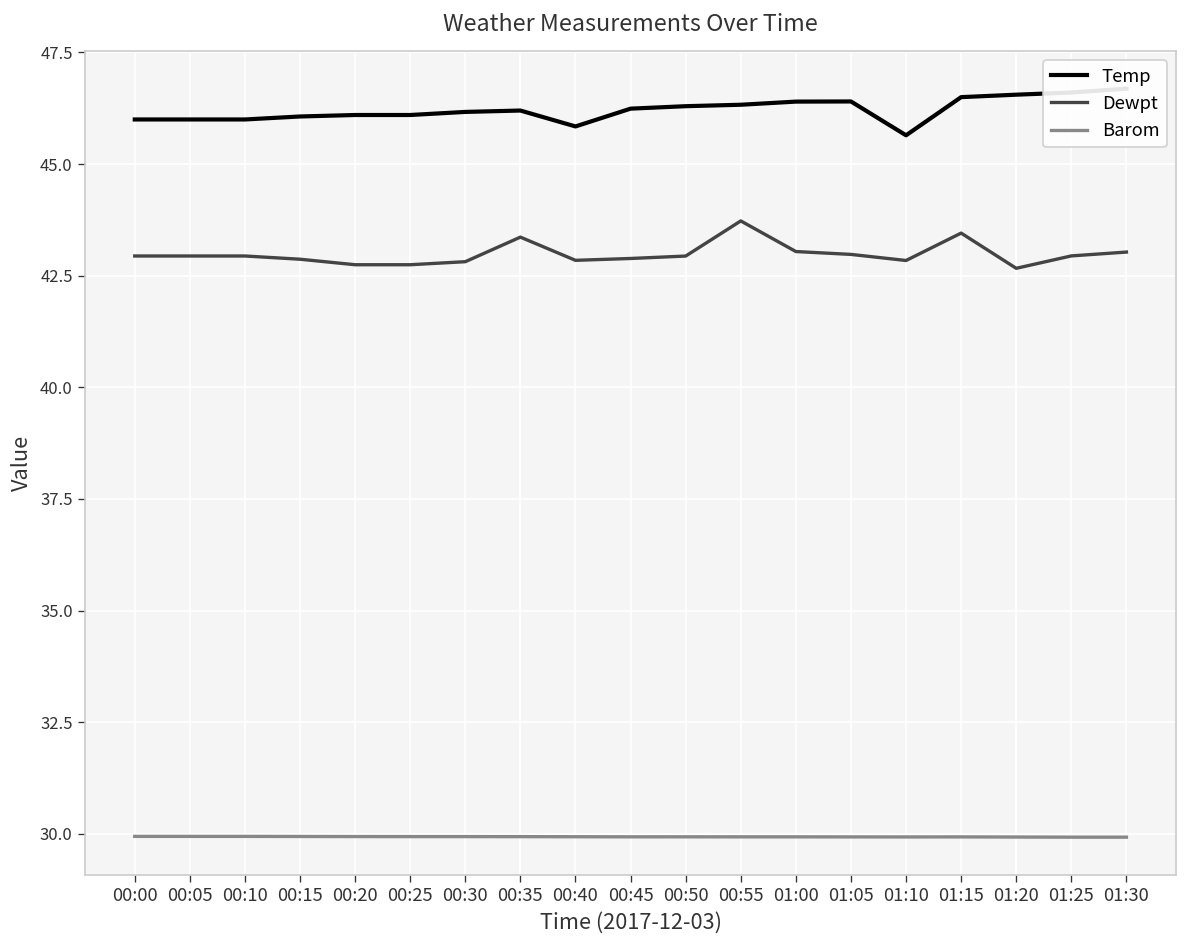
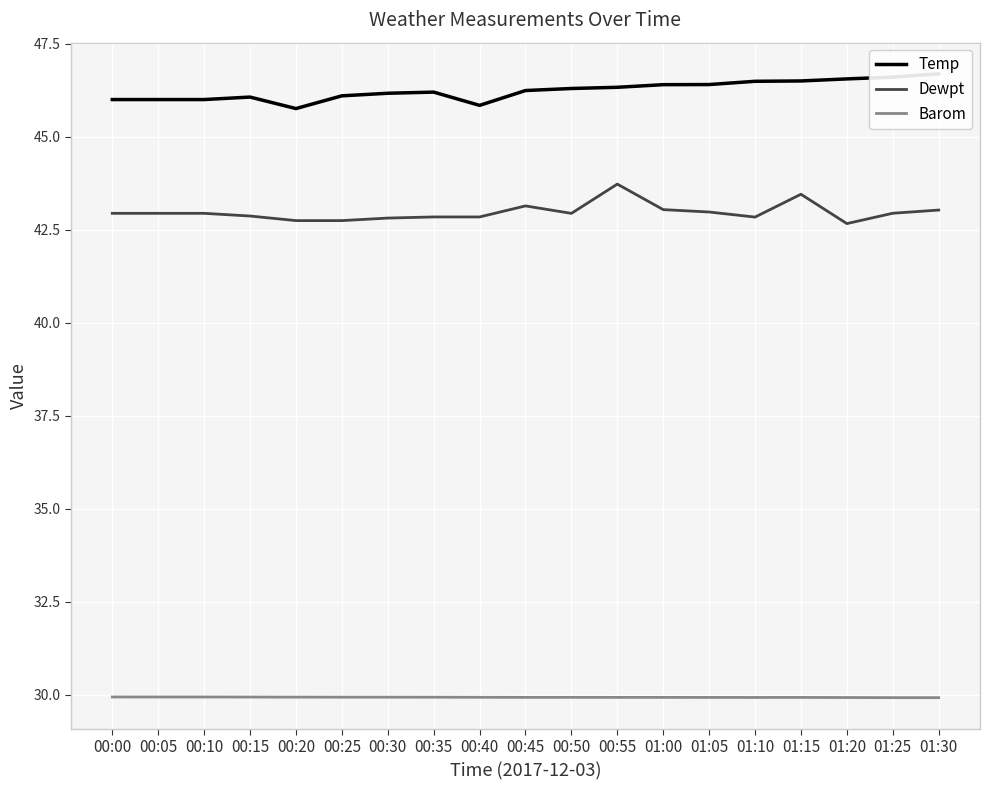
  {
    "Temp": {
      "00:00": 46.0,
      "00:05": 46.0,
      "00:10": 46.0,
      "00:15": 46.1,
-     "00:20": 46.1,
+     "00:20": 45.8,
      "00:25": 46.1,
      "00:30": 46.2,
      "00:35": 46.2,
      "00:40": 45.8,
      "00:45": 46.2,
      "00:50": 46.3,
      "00:55": 46.3,
      "01:00": 46.4,
      "01:05": 46.4,
-     "01:10": 45.6,
+     "01:10": 46.5,
      "01:15": 46.5,
      "01:20": 46.6
    },
    "Dewpt": {
      "00:00": 42.9,
      "00:05": 42.9,
      "00:10": 42.9,
      "00:15": 42.9,
      "00:20": 42.7,
      "00:25": 42.7,
      "00:30": 42.8,
-     "00:35": 43.4,
+     "00:35": 42.8,
      "00:40": 42.8,
-     "00:45": 42.9,
+     "00:45": 43.1,
      "00:50": 42.9,
      "00:55": 43.7,
      "01:00": 43.0,
      "01:05": 43.0,
      "01:10": 42.8,
      "01:15": 43.5,
      "01:20": 42.7,
      "01:25": 42.9,
      "01:30": 43.0
    },
    "Barom": {
      "00:00": 29.9,
      "00:05": 29.9,
      "00:10": 29.9,
      "00:15": 29.9,
      "00:20": 29.9,
      "00:25": 29.9,
      "00:30": 29.9,
      "00:35": 29.9,
      "00:40": 29.9,
      "00:45": 29.9,
      "00:50": 29.9,
      "00:55": 29.9,
      "01:00": 29.9,
      "01:05": 29.9,
      "01:10": 29.9,
      "01:15": 29.9,
      "01:20": 29.9,
      "01:25": 29.9,
      "01:30": 29.9
    }
  }
